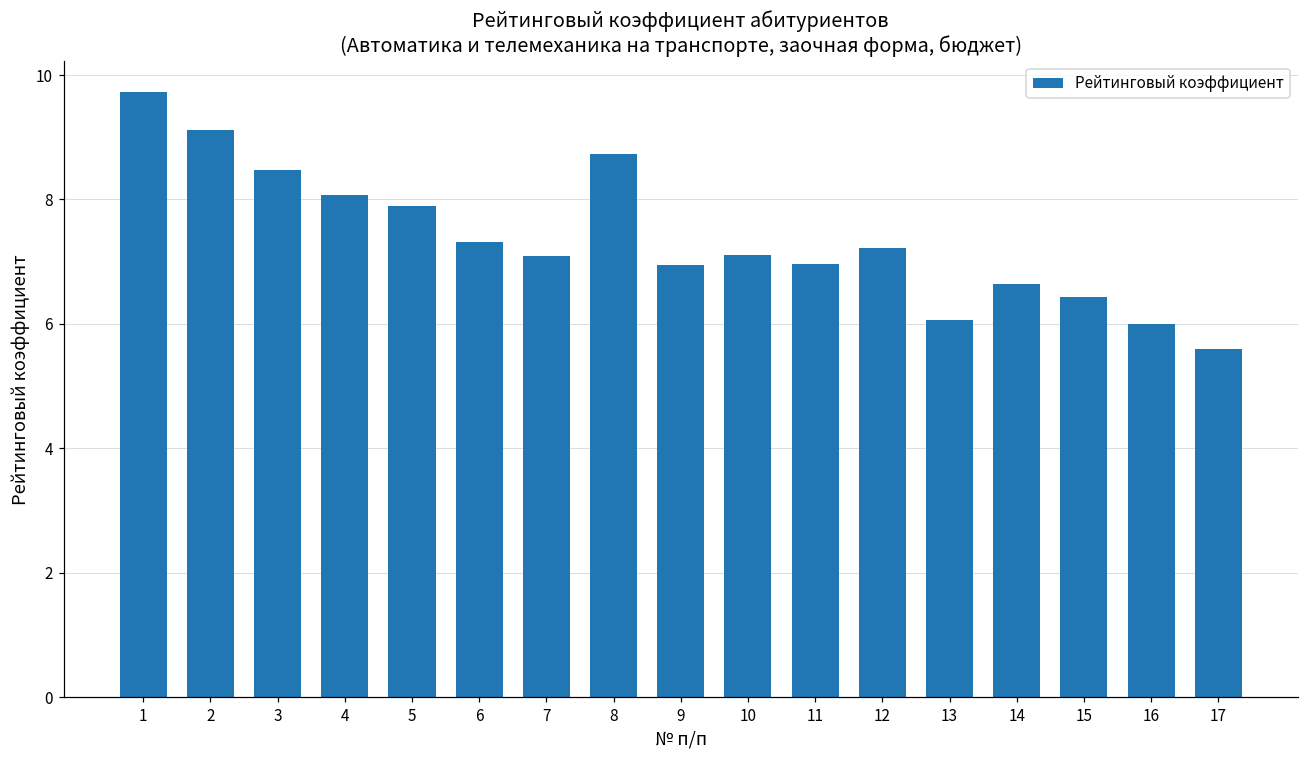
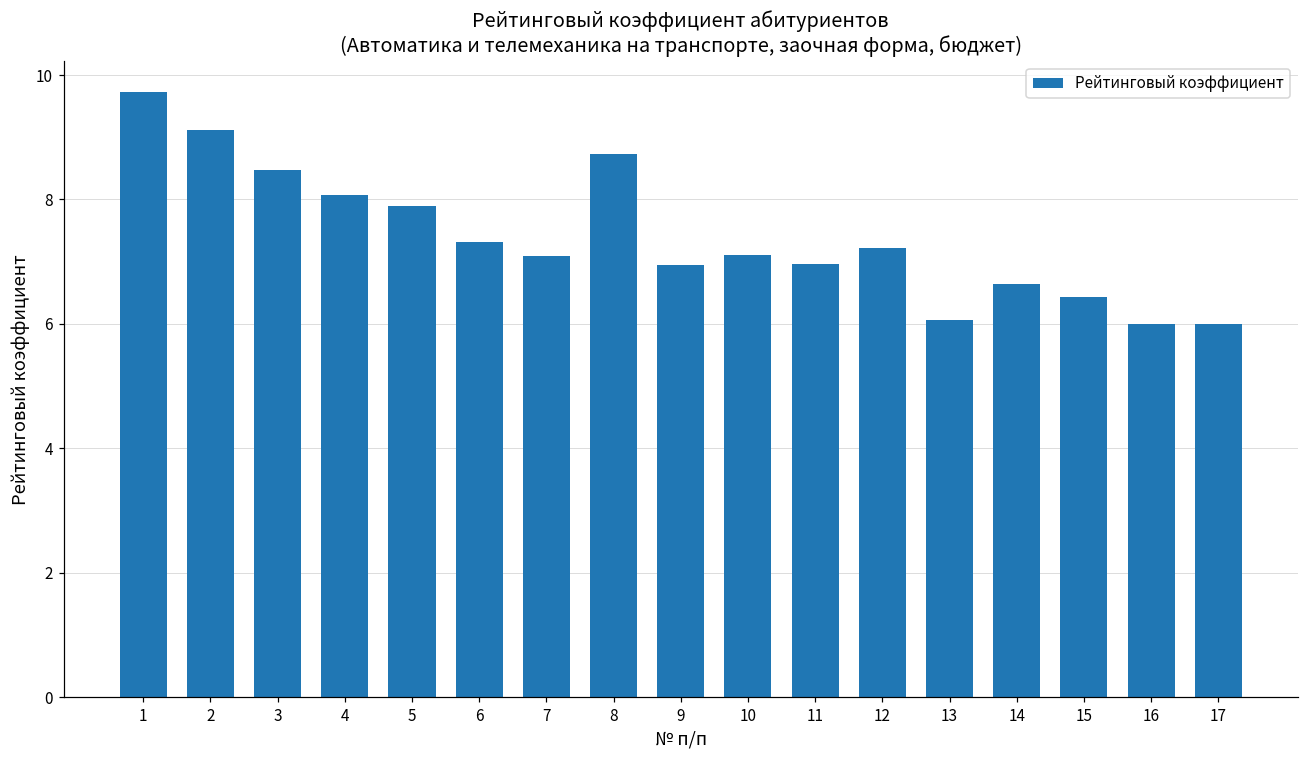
  {
    "1": 9.7,
    "2": 9.1,
    "3": 8.5,
    "4": 8.1,
    "5": 7.9,
    "6": 7.3,
    "7": 7.1,
    "8": 8.7,
    "9": 6.9,
    "10": 7.1,
    "11": 7.0,
    "12": 7.2,
    "13": 6.1,
    "14": 6.6,
    "15": 6.4,
    "16": 6.0,
-   "17": 5.6
+   "17": 6.0
  }
